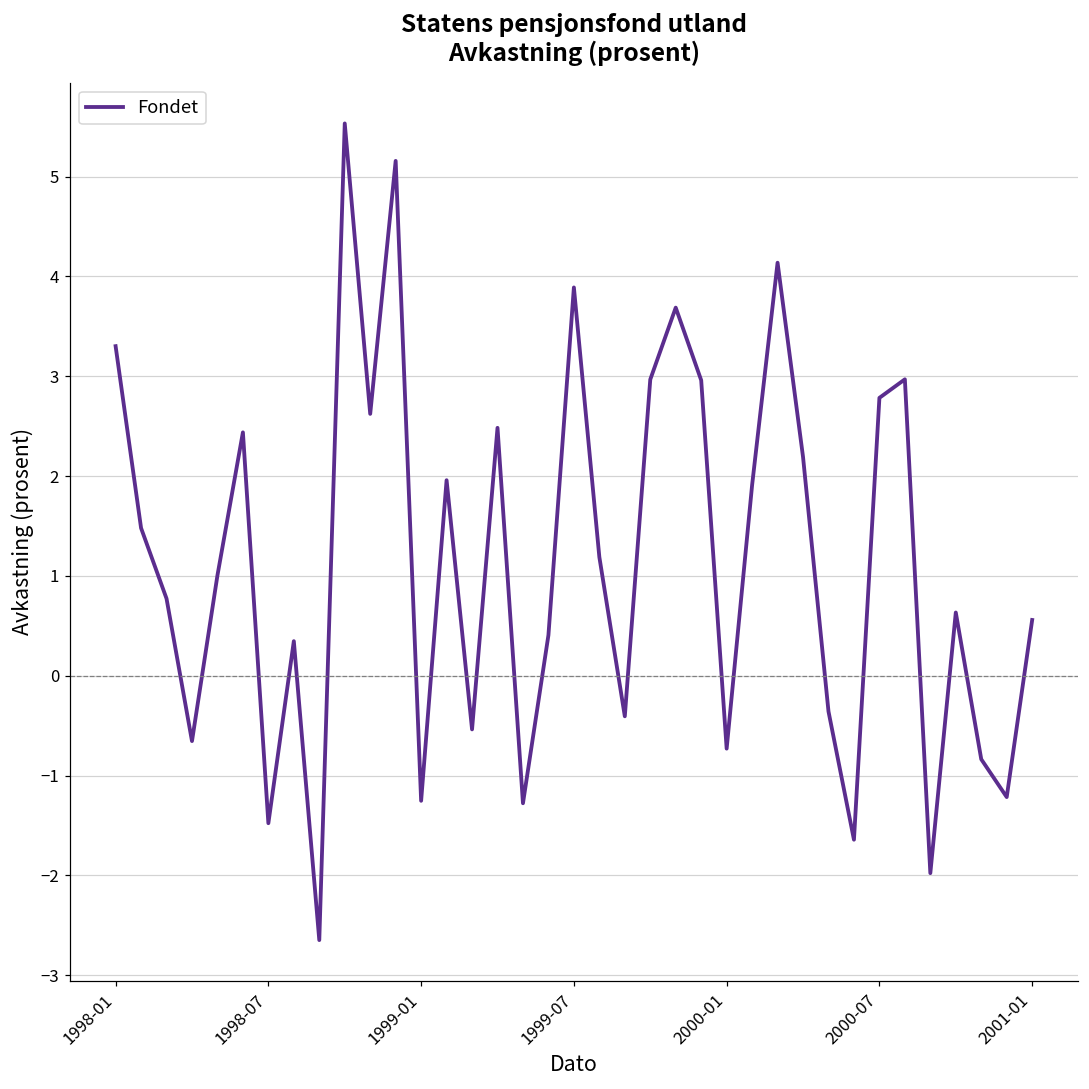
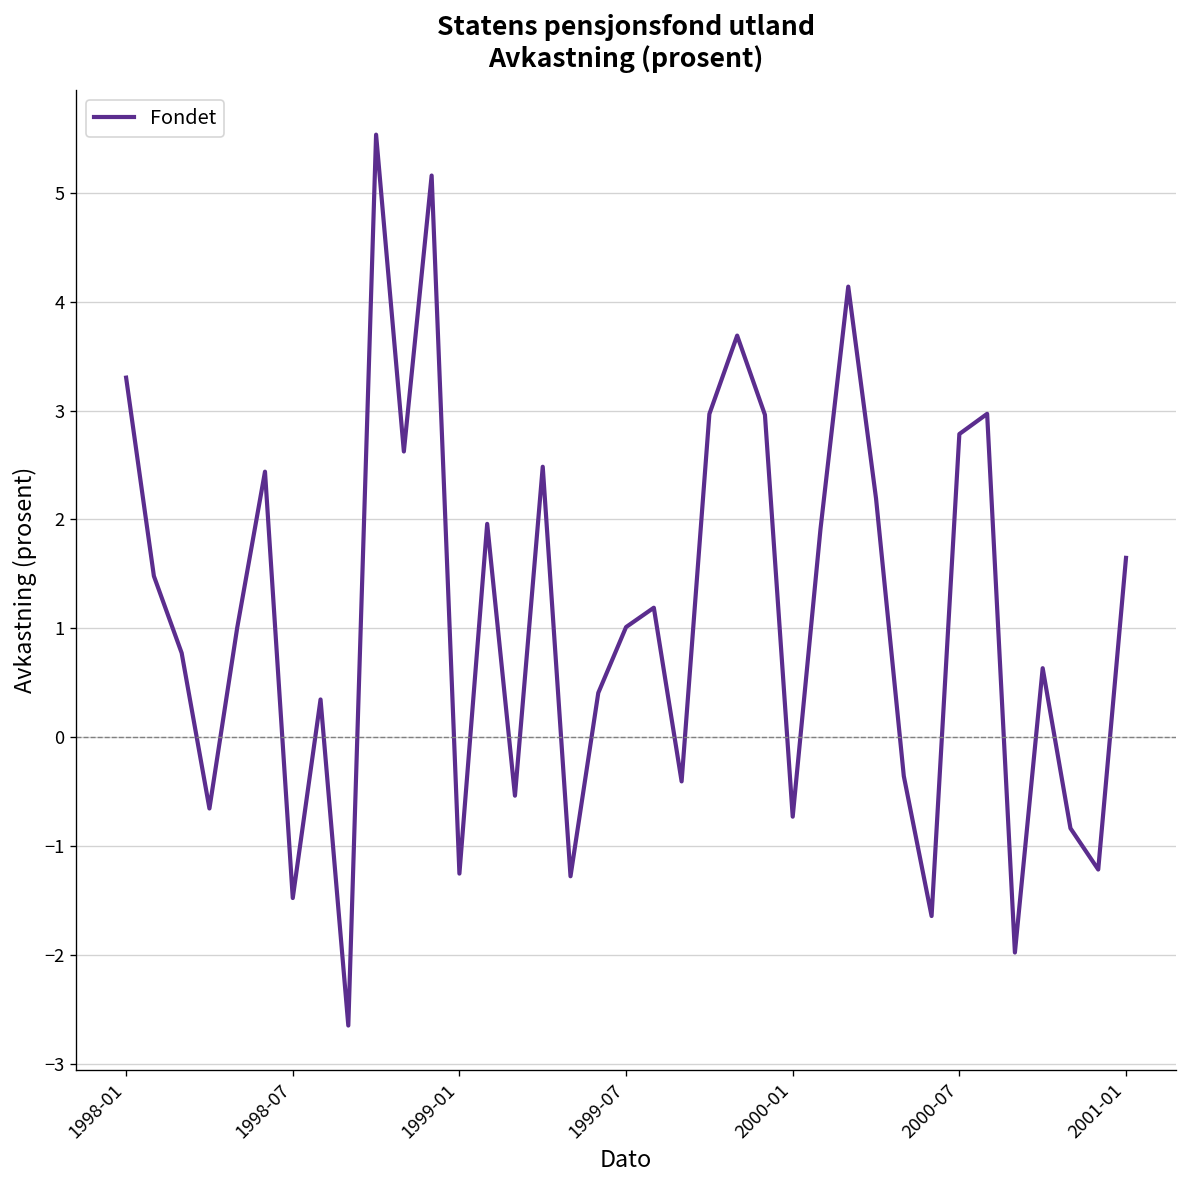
  {
    "1998-01": 3.3,
    "1998-07": -1.5,
    "1999-01": -1.3,
-   "1999-07": 3.9,
+   "1999-07": 1.0,
    "2000-01": -0.7,
    "2000-07": 2.8,
-   "2001-01": 0.6
+   "2001-01": 1.6
  }
